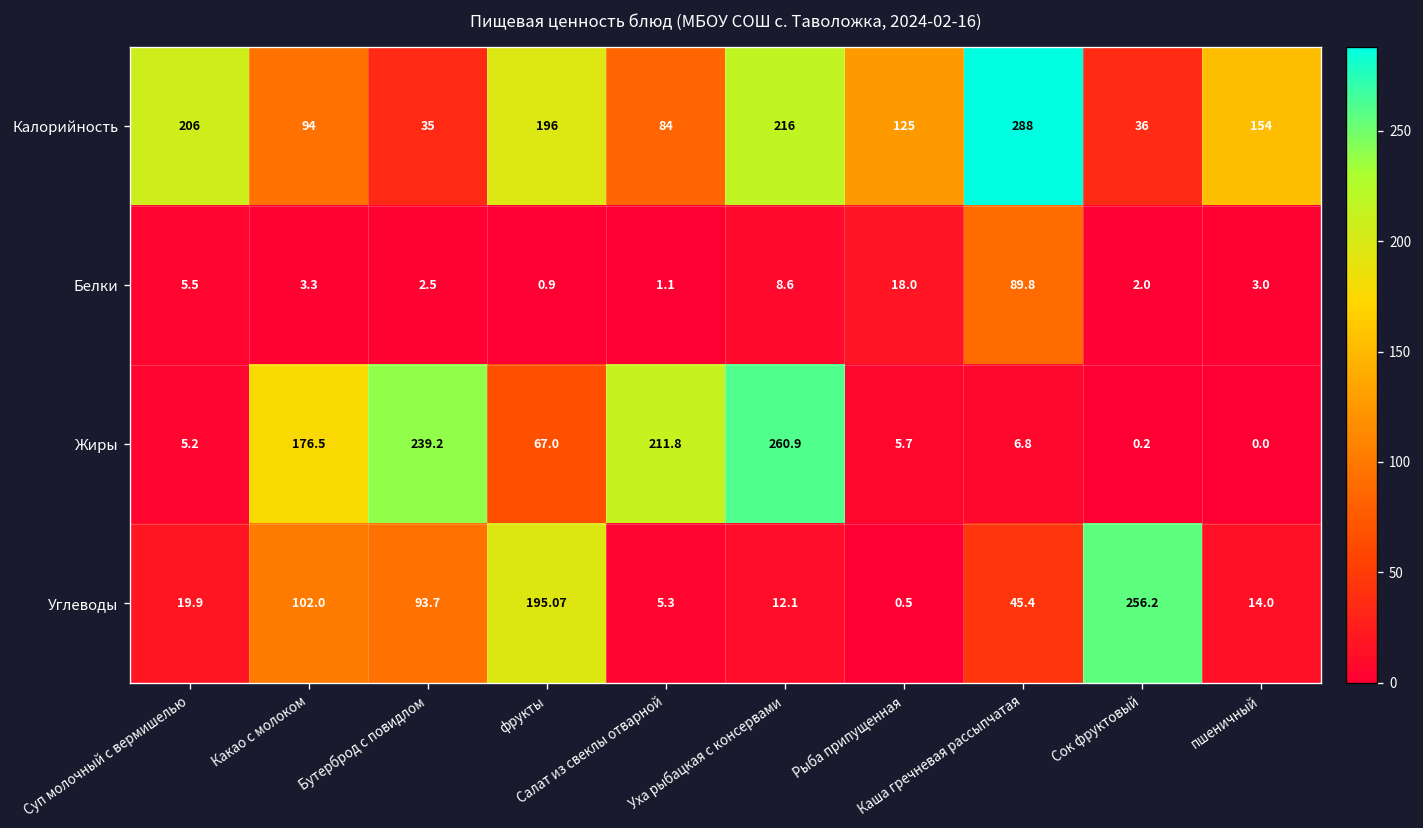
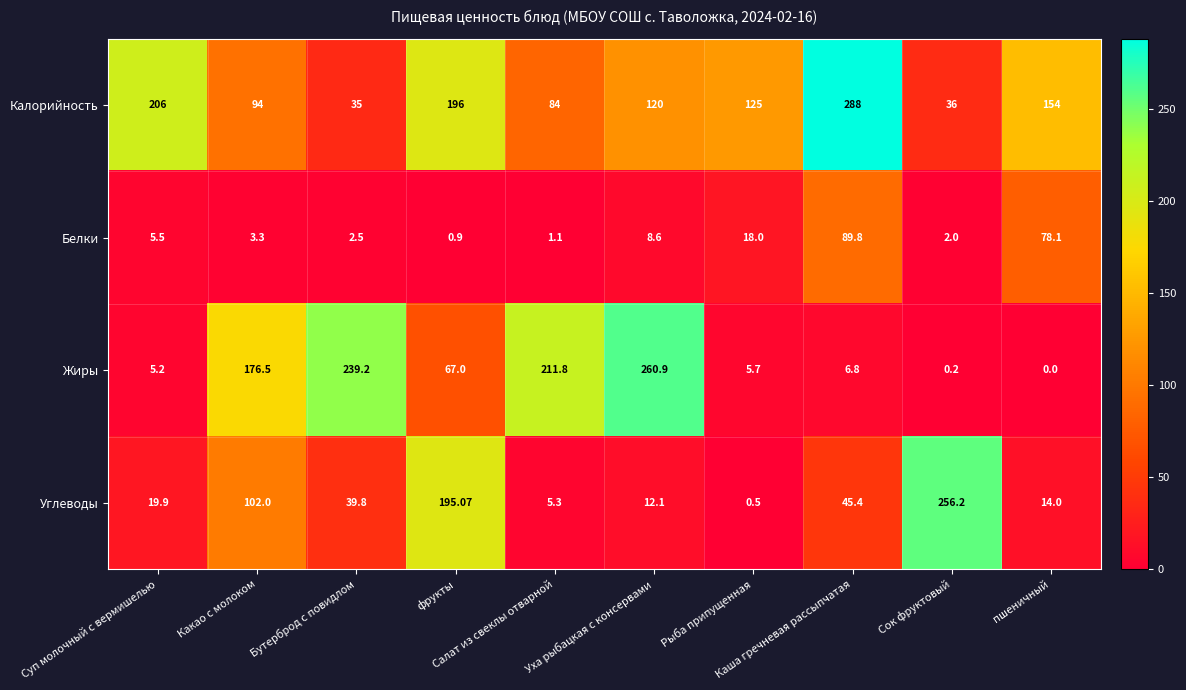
  {
    "Калорийность": {
      "Суп молочный с вермишелью": 206,
      "Какао с молоком": 94,
      "Бутерброд с повидлом": 35,
      "фрукты": 196,
      "Салат из свеклы отварной": 84,
-     "Уха рыбацкая с консервами": 216,
+     "Уха рыбацкая с консервами": 120,
      "Рыба припущенная": 125,
      "Каша гречневая рассыпчатая": 288,
      "Сок фруктовый": 36,
      "пшеничный": 154
    },
    "Белки": {
      "Суп молочный с вермишелью": 5.5,
      "Какао с молоком": 3.3,
      "Бутерброд с повидлом": 2.5,
      "фрукты": 0.9,
      "Салат из свеклы отварной": 1.1,
      "Уха рыбацкая с консервами": 8.6,
      "Рыба припущенная": 18.0,
      "Каша гречневая рассыпчатая": 89.8,
      "Сок фруктовый": 2.0,
-     "пшеничный": 3.0
+     "пшеничный": 78.1
    },
    "Жиры": {
      "Суп молочный с вермишелью": 5.2,
      "Какао с молоком": 176.5,
      "Бутерброд с повидлом": 239.2,
      "фрукты": 67.0,
      "Салат из свеклы отварной": 211.8,
      "Уха рыбацкая с консервами": 260.9,
      "Рыба припущенная": 5.7,
      "Каша гречневая рассыпчатая": 6.8,
      "Сок фруктовый": 0.2,
      "пшеничный": 0.0
    },
    "Углеводы": {
      "Суп молочный с вермишелью": 19.9,
      "Какао с молоком": 102.0,
-     "Бутерброд с повидлом": 93.7,
+     "Бутерброд с повидлом": 39.8,
      "фрукты": 195.07,
      "Салат из свеклы отварной": 5.3,
      "Уха рыбацкая с консервами": 12.1,
      "Рыба припущенная": 0.5,
      "Каша гречневая рассыпчатая": 45.4,
      "Сок фруктовый": 256.2,
      "пшеничный": 14.0
    }
  }
